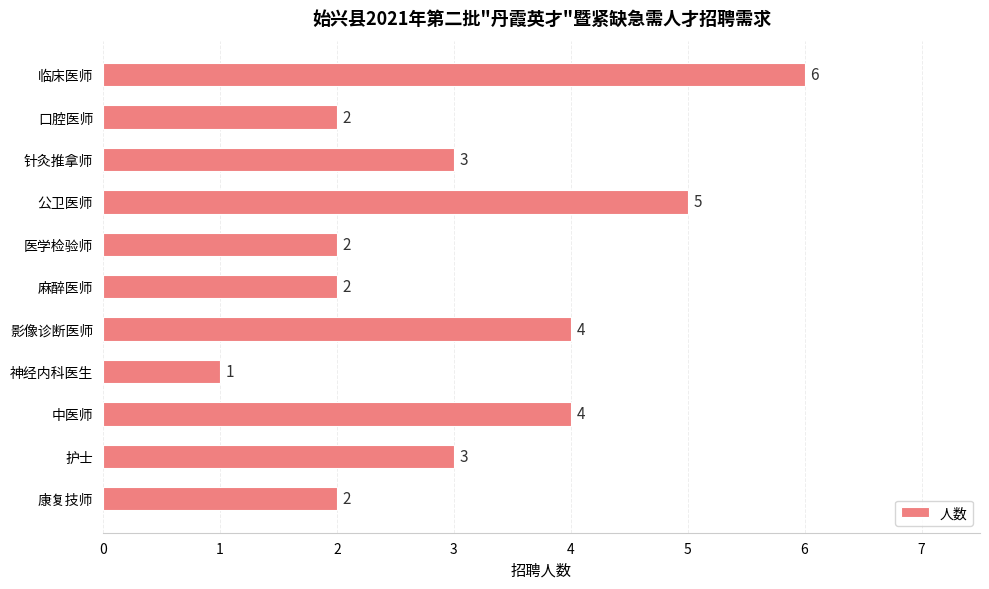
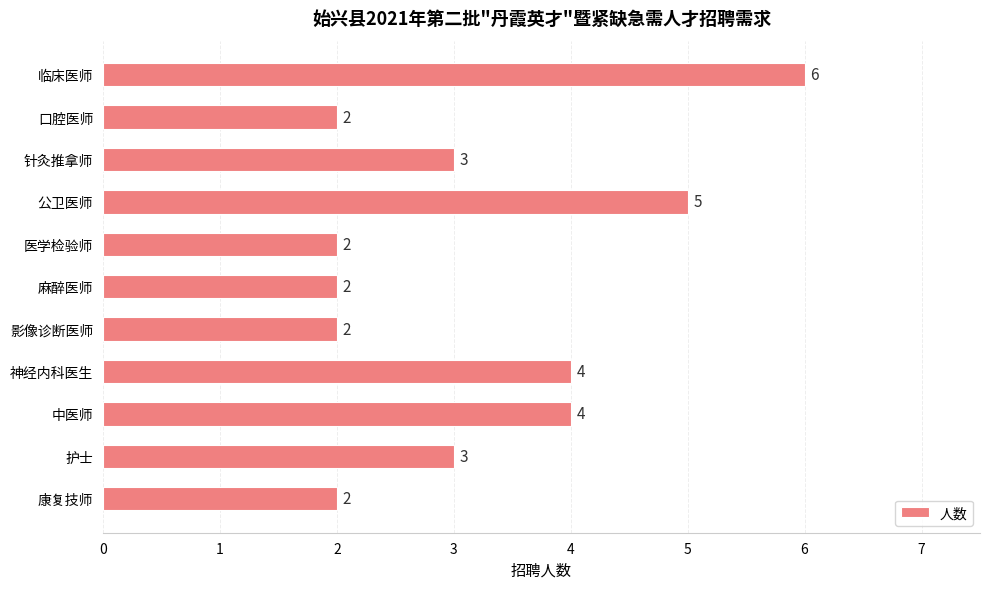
  {
    "临床医师": 6,
    "口腔医师": 2,
    "针灸推拿师": 3,
    "公卫医师": 5,
    "医学检验师": 2,
    "麻醉医师": 2,
-   "影像诊断医师": 4,
-   "神经内科医生": 1,
+   "影像诊断医师": 2,
+   "神经内科医生": 4,
    "中医师": 4,
    "护士": 3,
    "康复技师": 2
  }
